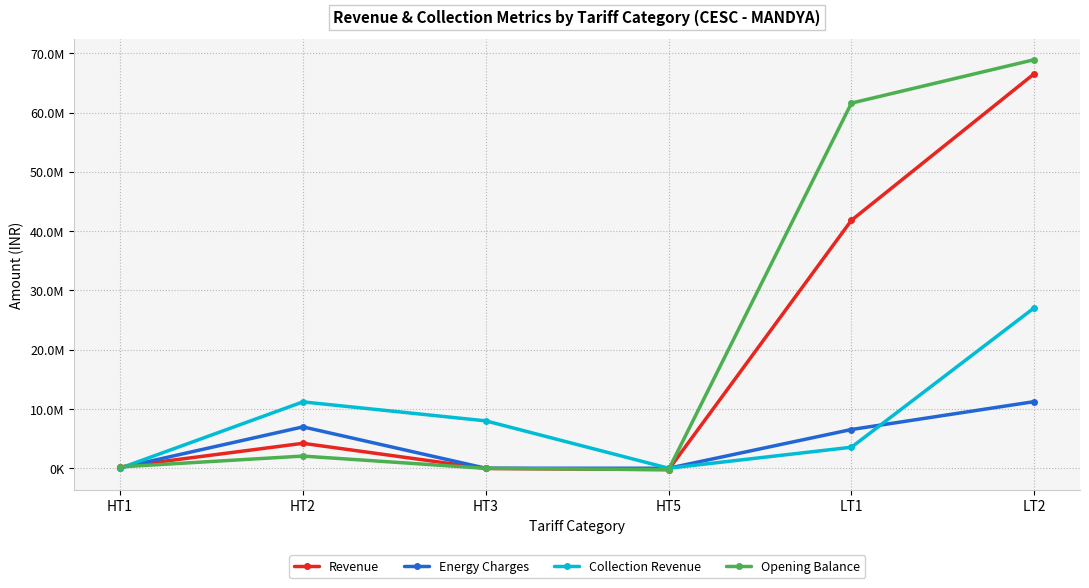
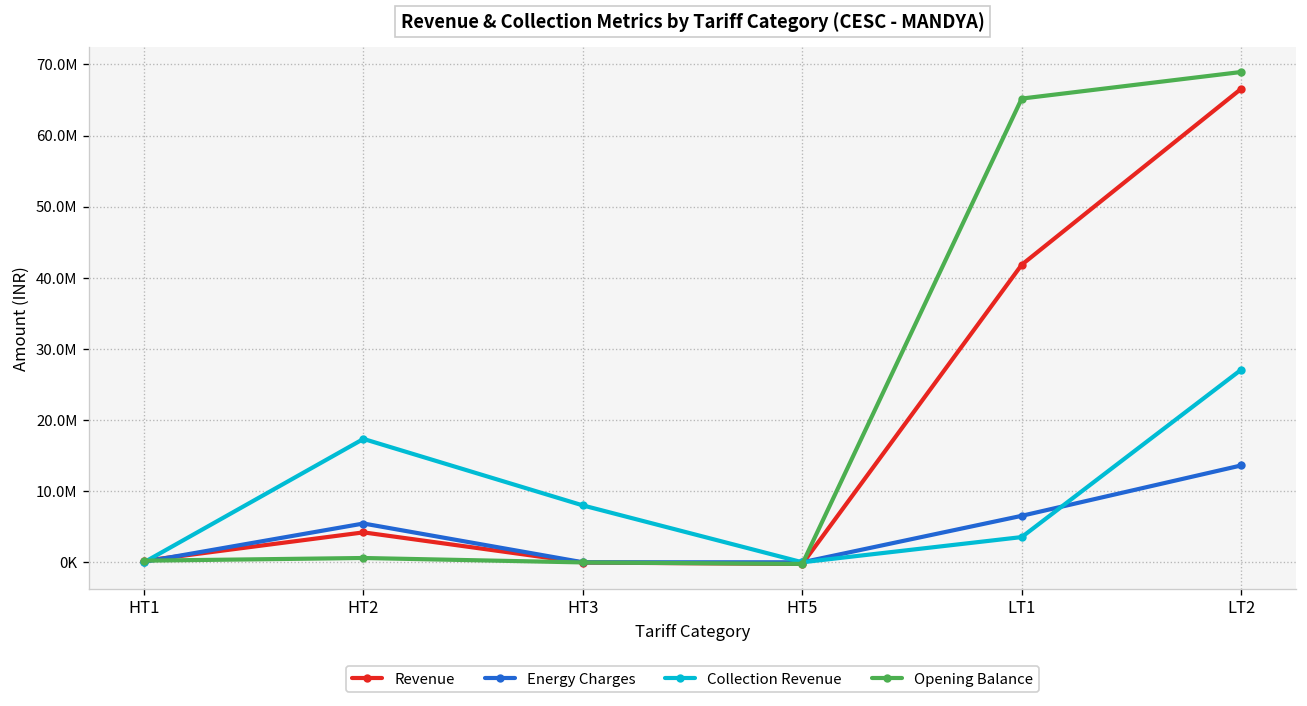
  {
    "Revenue": {
      "HT2": 4000000,
      "LT1": 42000000,
      "LT2": 67000000
    },
    "Energy Charges": {
-     "HT2": 7000000,
+     "HT2": 5000000,
      "LT1": 7000000,
-     "LT2": 11000000
+     "LT2": 14000000
    },
    "Collection Revenue": {
-     "HT2": 11000000,
+     "HT2": 17000000,
      "HT3": 8000000,
      "LT1": 4000000,
      "LT2": 27000000
    },
    "Opening Balance": {
-     "HT2": 2000000,
-     "LT1": 62000000,
+     "HT2": 1000000,
+     "LT1": 65000000,
      "LT2": 69000000
    }
  }
